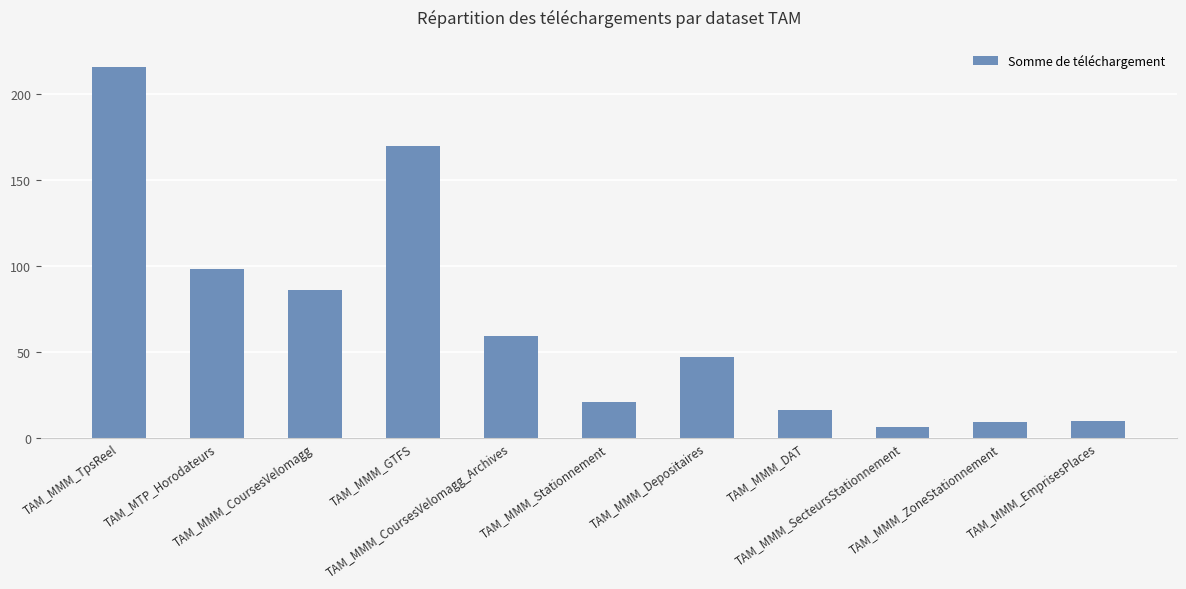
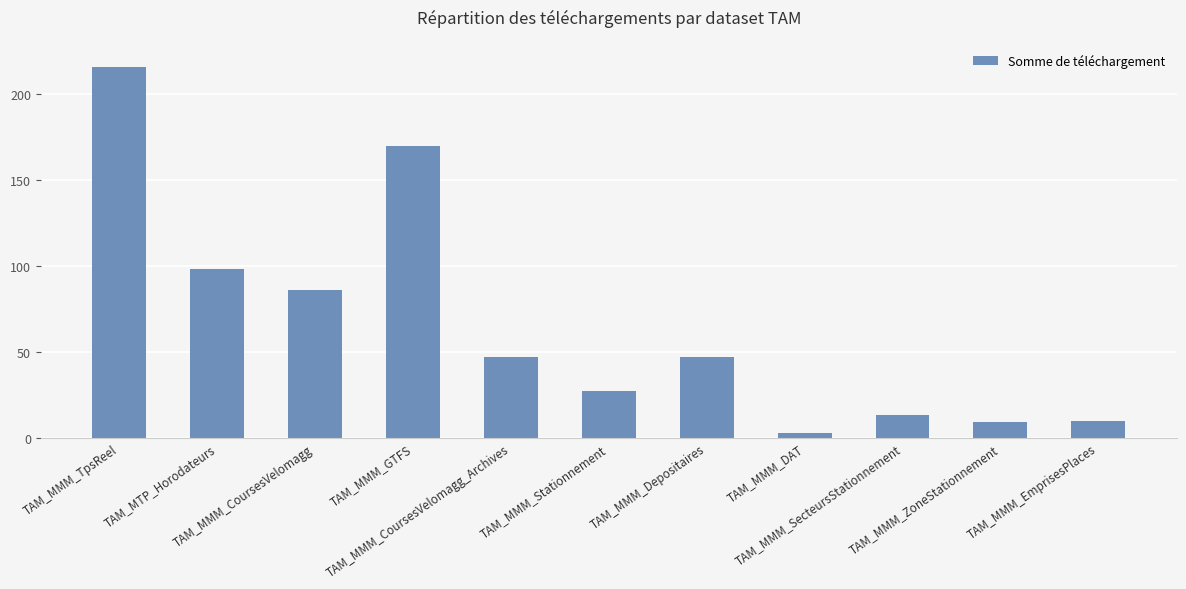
  {
    "TAM_MMM_TpsReel": 216,
    "TAM_MTP_Horodateurs": 98,
    "TAM_MMM_CoursesVelomagg": 86,
    "TAM_MMM_GTFS": 170,
-   "TAM_MMM_CoursesVelomagg_Archives": 59,
-   "TAM_MMM_Stationnement": 21,
+   "TAM_MMM_CoursesVelomagg_Archives": 47,
+   "TAM_MMM_Stationnement": 27,
    "TAM_MMM_Depositaires": 47,
-   "TAM_MMM_DAT": 16,
-   "TAM_MMM_SecteursStationnement": 6,
+   "TAM_MMM_DAT": 3,
+   "TAM_MMM_SecteursStationnement": 13,
    "TAM_MMM_ZoneStationnement": 9,
    "TAM_MMM_EmprisesPlaces": 10
  }
